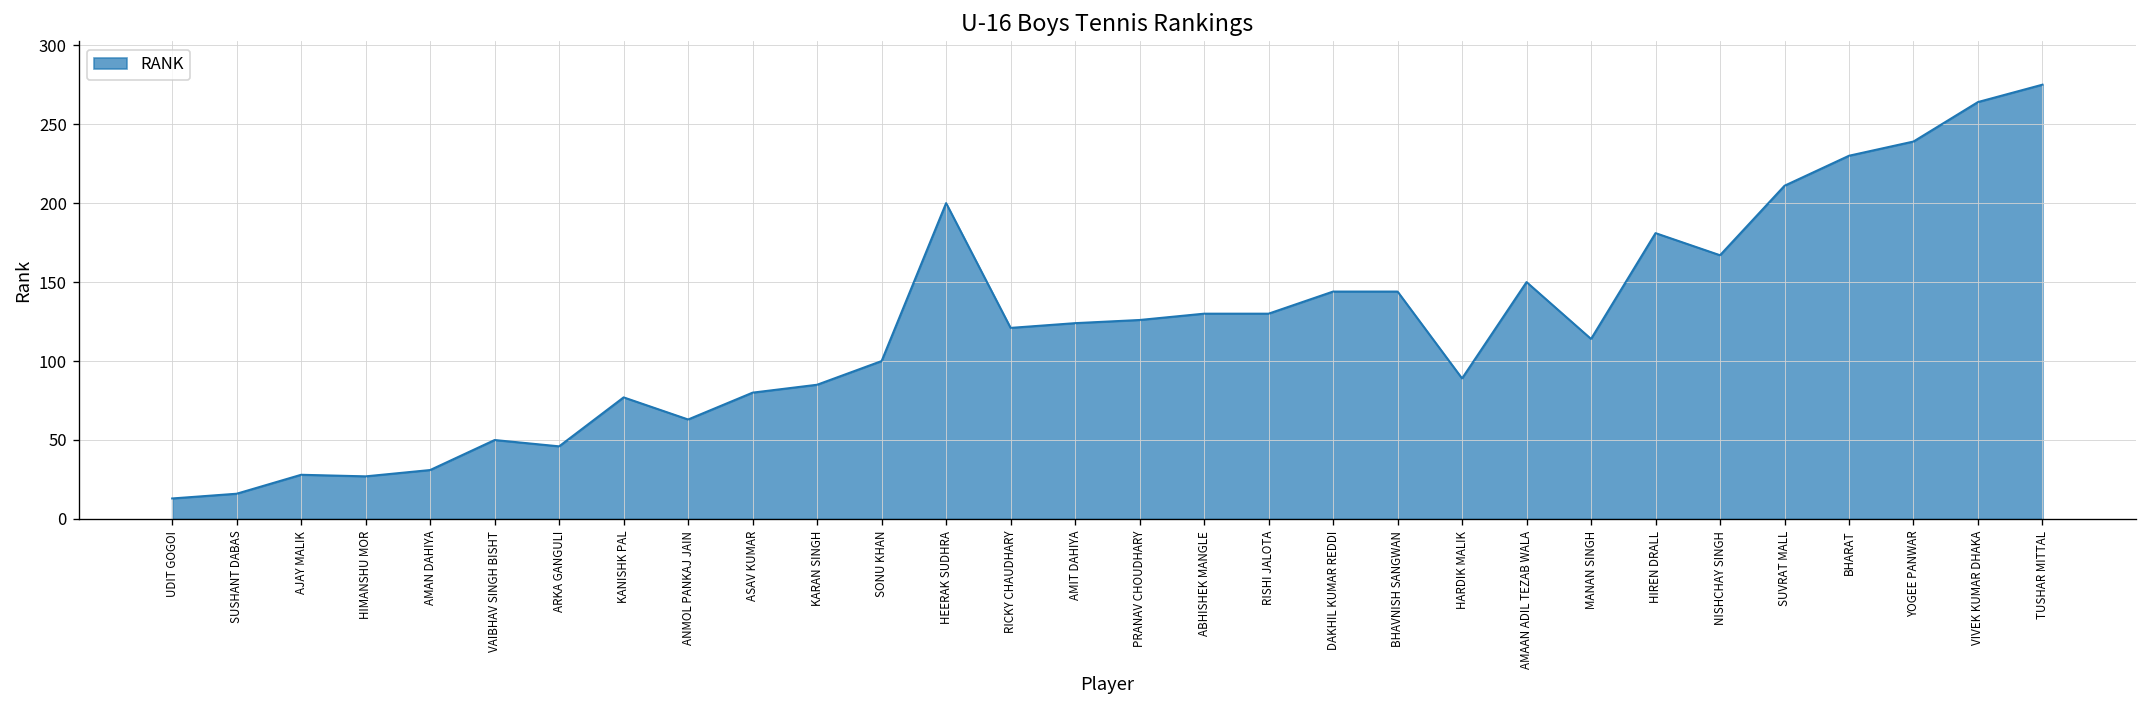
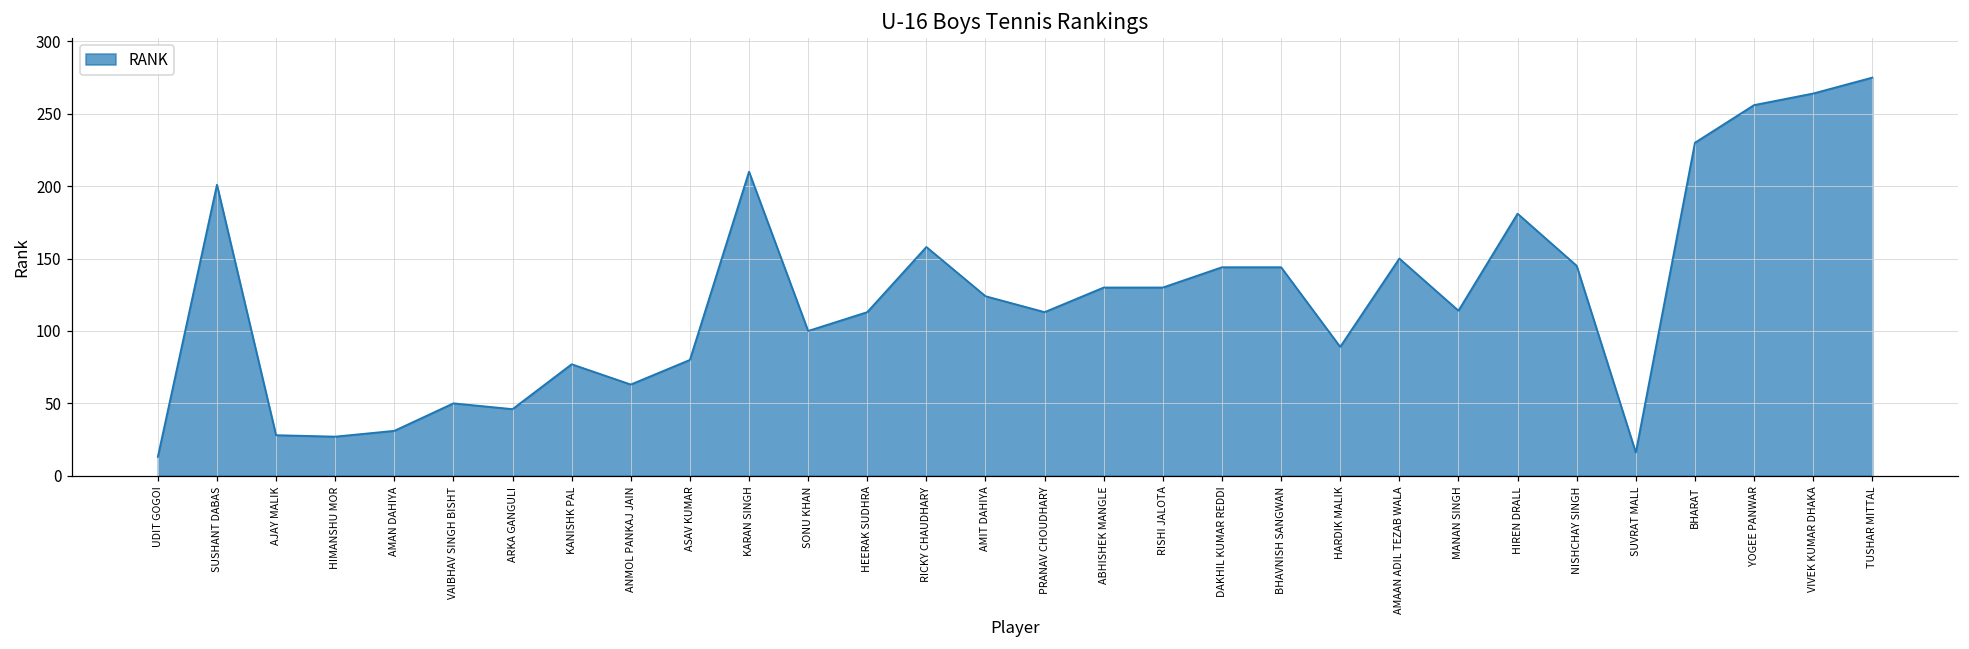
  {
    "UDIT GOGOI": 13,
-   "SUSHANT DABAS": 16,
+   "SUSHANT DABAS": 201,
    "AJAY MALIK": 28,
    "HIMANSHU MOR": 27,
    "AMAN DAHIYA": 31,
    "VAIBHAV SINGH BISHT": 50,
    "ARKA GANGULI": 46,
    "KANISHK PAL": 77,
    "ANMOL PANKAJ JAIN": 63,
    "ASAV KUMAR": 80,
-   "KARAN SINGH": 85,
+   "KARAN SINGH": 210,
    "SONU KHAN": 100,
-   "HEERAK SUDHRA": 200,
-   "RICKY CHAUDHARY": 121,
+   "HEERAK SUDHRA": 113,
+   "RICKY CHAUDHARY": 158,
    "AMIT DAHIYA": 124,
-   "PRANAV CHOUDHARY": 126,
+   "PRANAV CHOUDHARY": 113,
    "ABHISHEK MANGLE": 130,
    "RISHI JALOTA": 130,
    "DAKHIL KUMAR REDDI": 144,
    "BHAVNISH SANGWAN": 144,
    "HARDIK MALIK": 89,
    "AMAAN ADIL TEZAB WALA": 150,
    "MANAN SINGH": 114,
    "HIREN DRALL": 181,
-   "NISHCHAY SINGH": 167,
-   "SUVRAT MALL": 211,
+   "NISHCHAY SINGH": 145,
+   "SUVRAT MALL": 16,
    "BHARAT": 230,
-   "YOGEE PANWAR": 239,
+   "YOGEE PANWAR": 256,
    "VIVEK KUMAR DHAKA": 264,
    "TUSHAR MITTAL": 275
  }
